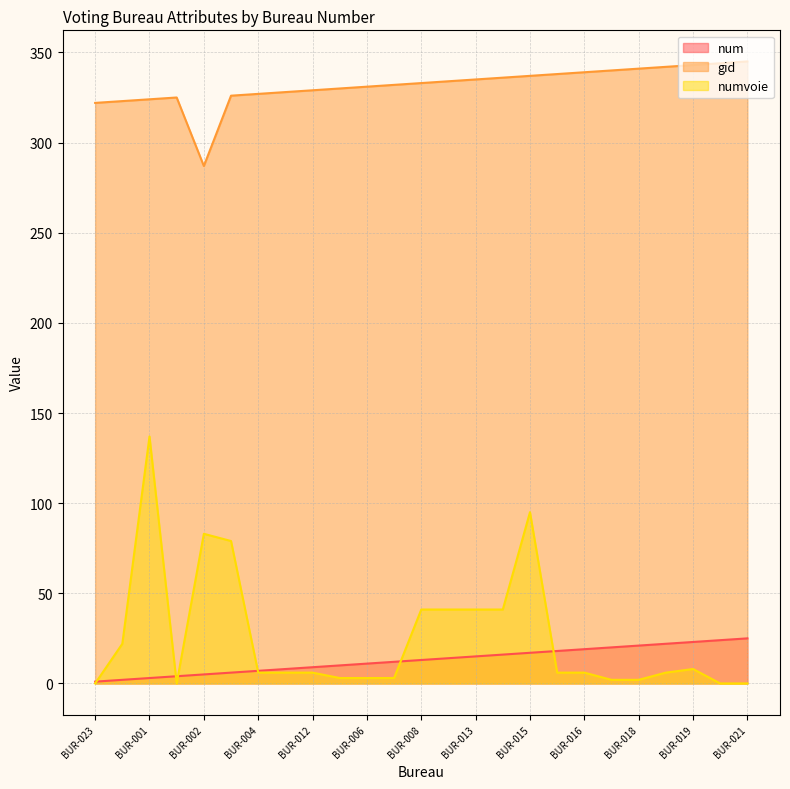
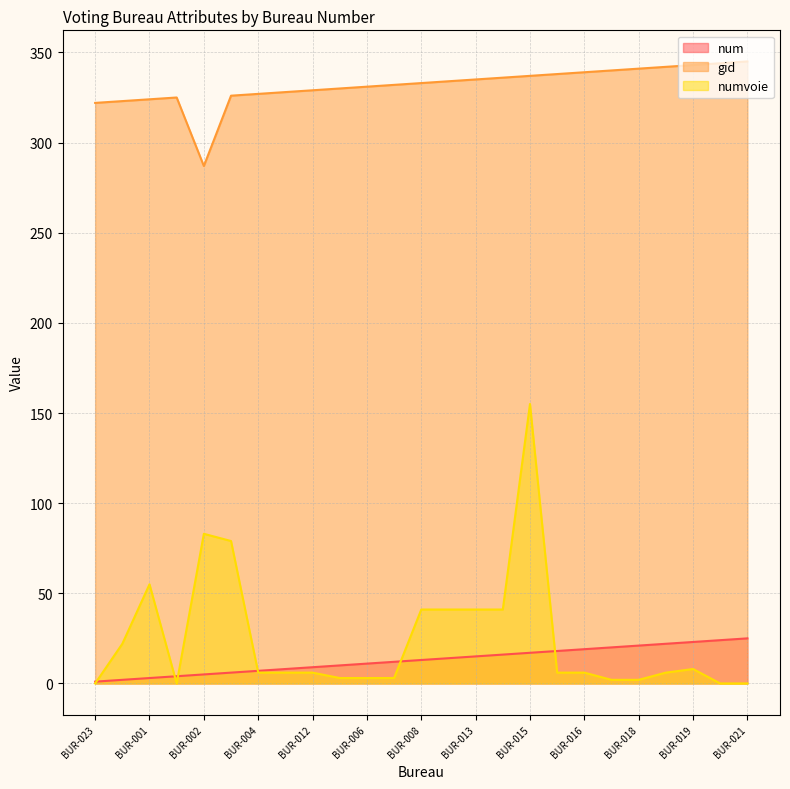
  {
    "numvoie": {
-     "BUR-001": 137,
+     "BUR-001": 55,
      "BUR-013": 41,
-     "BUR-015": 95,
+     "BUR-015": 155,
      "BUR-019": 8,
      "BUR-021": 0
    }
  }
